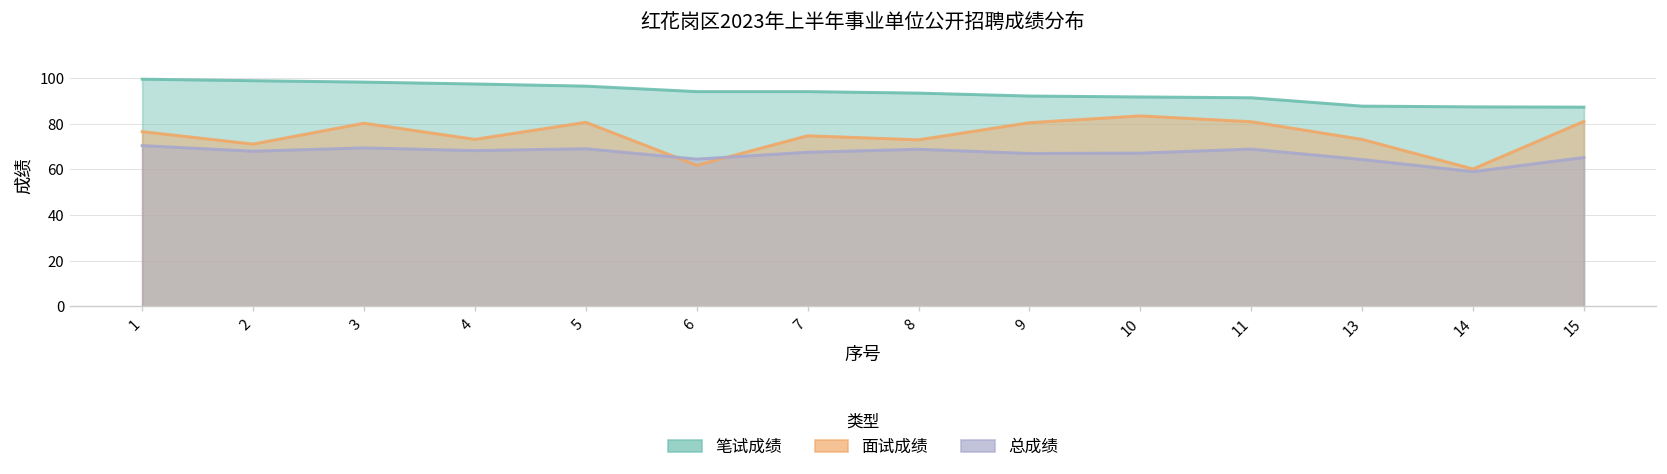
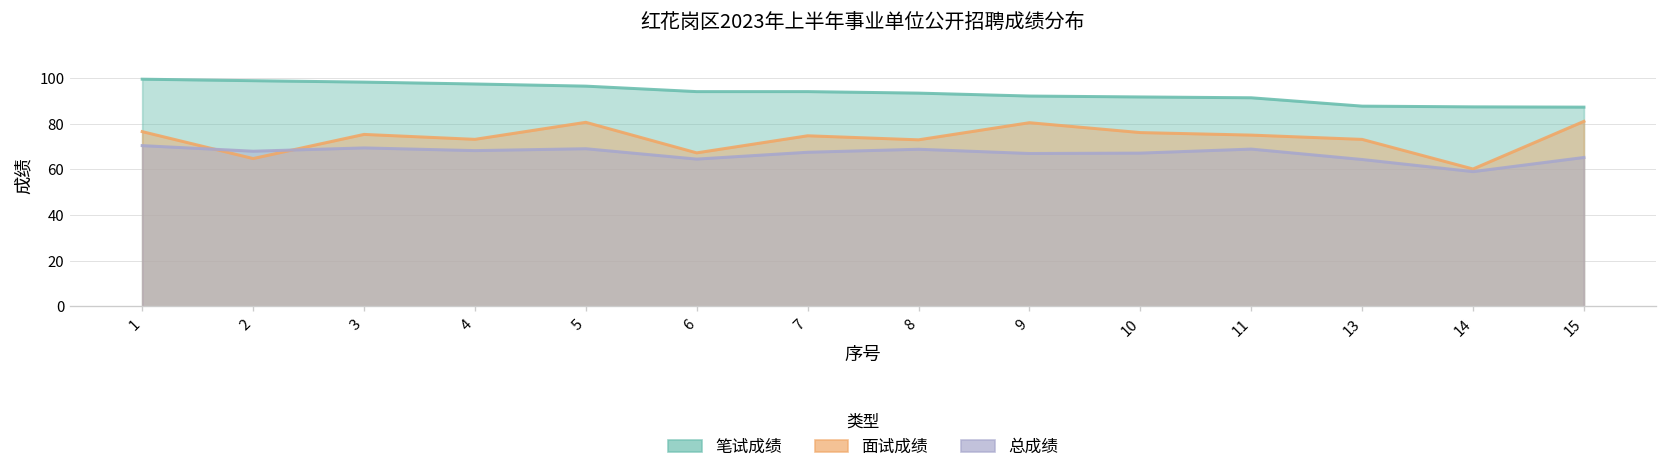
  {
    "面试成绩": {
      "1": 77,
-     "2": 71,
-     "3": 80,
+     "2": 65,
+     "3": 75,
      "4": 73,
      "5": 81,
-     "6": 62,
+     "6": 67,
      "7": 75,
      "8": 73,
      "9": 80,
-     "10": 83,
-     "11": 81,
+     "10": 76,
+     "11": 75,
      "13": 73,
      "15": 81
    }
  }
